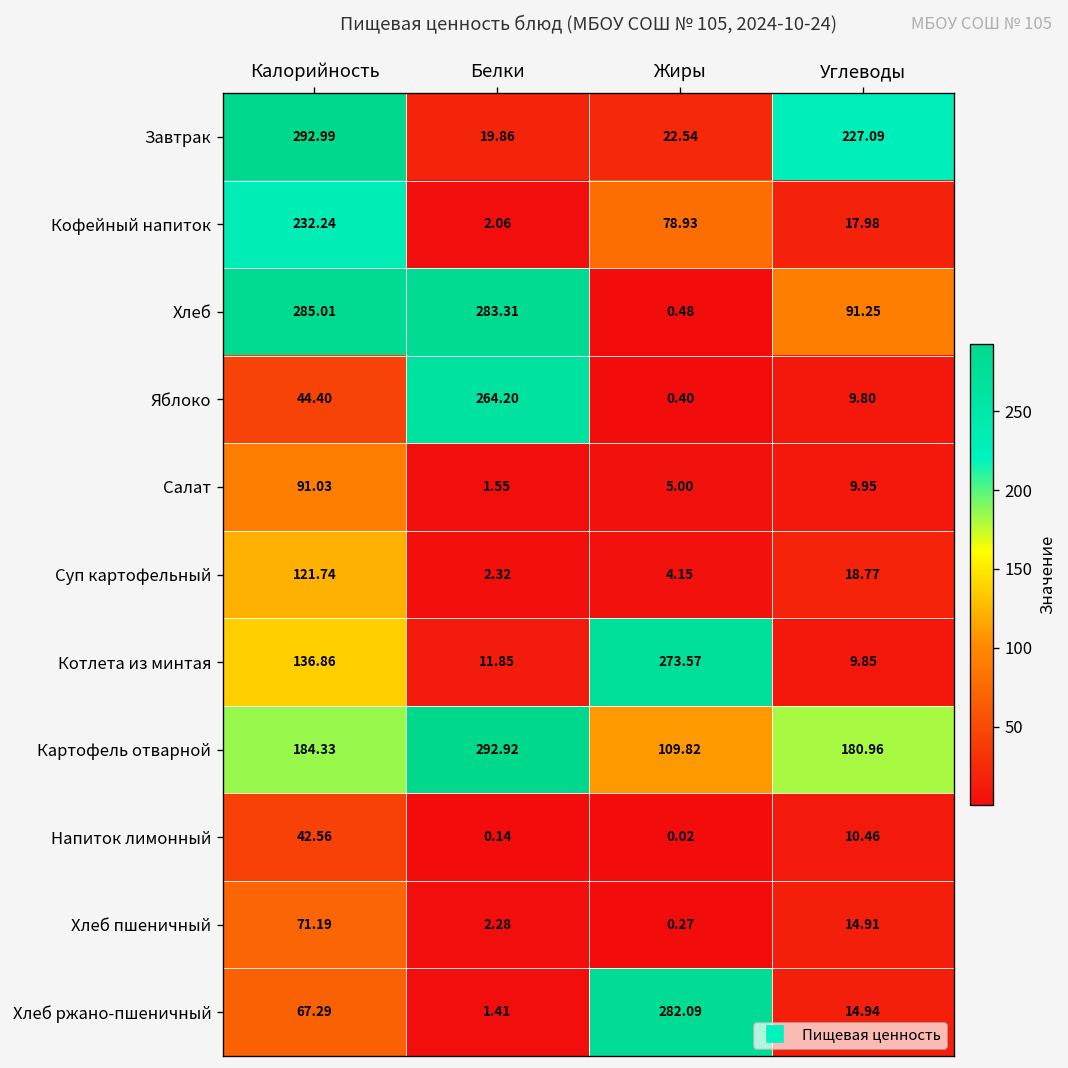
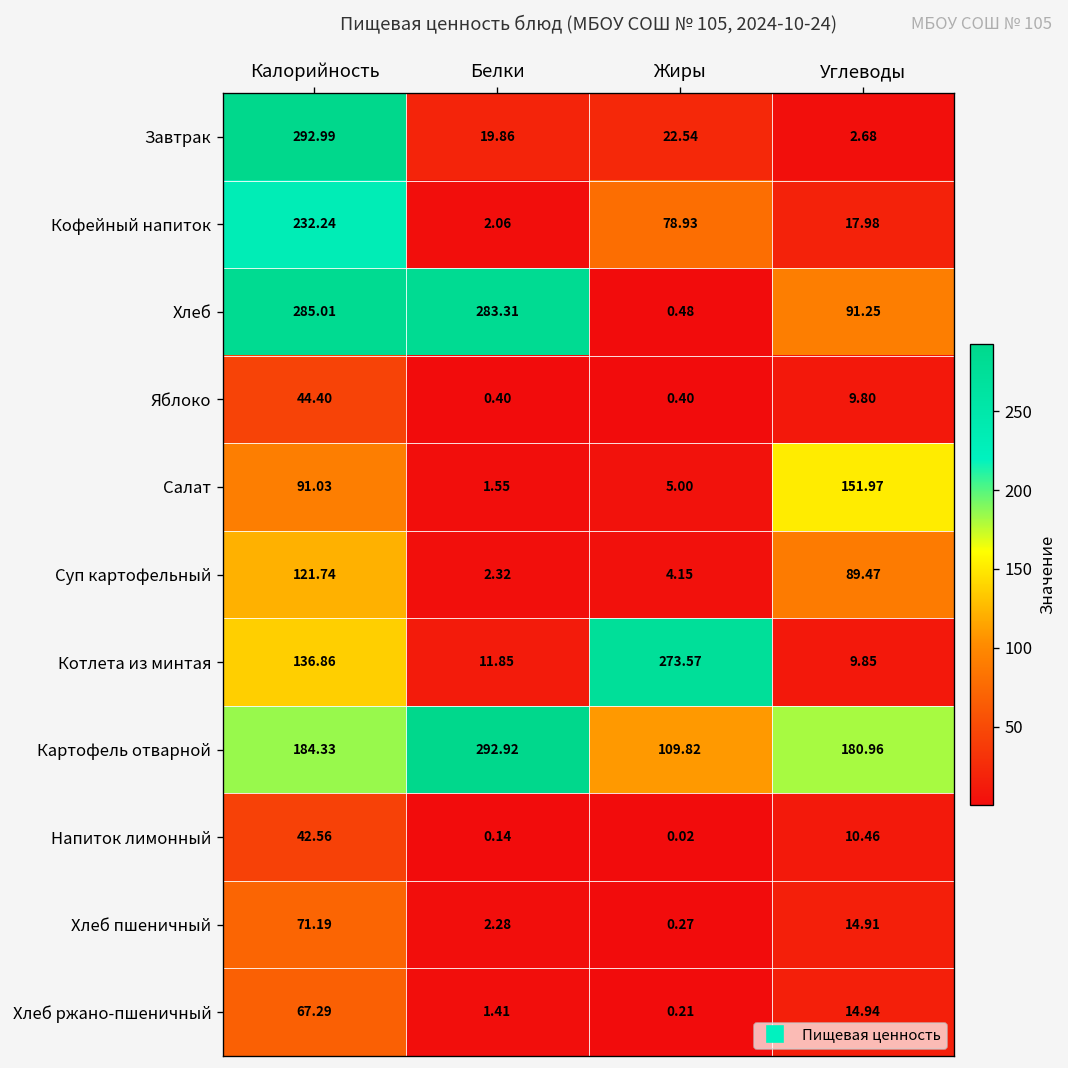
  {
    "Завтрак": {
      "Калорийность": 292.99,
      "Белки": 19.86,
      "Жиры": 22.54,
-     "Углеводы": 227.09
+     "Углеводы": 2.68
    },
    "Кофейный напиток": {
      "Калорийность": 232.24,
      "Белки": 2.06,
      "Жиры": 78.93,
      "Углеводы": 17.98
    },
    "Хлеб": {
      "Калорийность": 285.01,
      "Белки": 283.31,
      "Жиры": 0.48,
      "Углеводы": 91.25
    },
    "Яблоко": {
      "Калорийность": 44.40,
-     "Белки": 264.20,
+     "Белки": 0.40,
      "Жиры": 0.40,
      "Углеводы": 9.80
    },
    "Салат": {
      "Калорийность": 91.03,
      "Белки": 1.55,
      "Жиры": 5.00,
-     "Углеводы": 9.95
+     "Углеводы": 151.97
    },
    "Суп картофельный": {
      "Калорийность": 121.74,
      "Белки": 2.32,
      "Жиры": 4.15,
-     "Углеводы": 18.77
+     "Углеводы": 89.47
    },
    "Котлета из минтая": {
      "Калорийность": 136.86,
      "Белки": 11.85,
      "Жиры": 273.57,
      "Углеводы": 9.85
    },
    "Картофель отварной": {
      "Калорийность": 184.33,
      "Белки": 292.92,
      "Жиры": 109.82,
      "Углеводы": 180.96
    },
    "Напиток лимонный": {
      "Калорийность": 42.56,
      "Белки": 0.14,
      "Жиры": 0.02,
      "Углеводы": 10.46
    },
    "Хлеб пшеничный": {
      "Калорийность": 71.19,
      "Белки": 2.28,
      "Жиры": 0.27,
      "Углеводы": 14.91
    },
    "Хлеб ржано-пшеничный": {
      "Калорийность": 67.29,
      "Белки": 1.41,
-     "Жиры": 282.09,
+     "Жиры": 0.21,
      "Углеводы": 14.94
    }
  }
